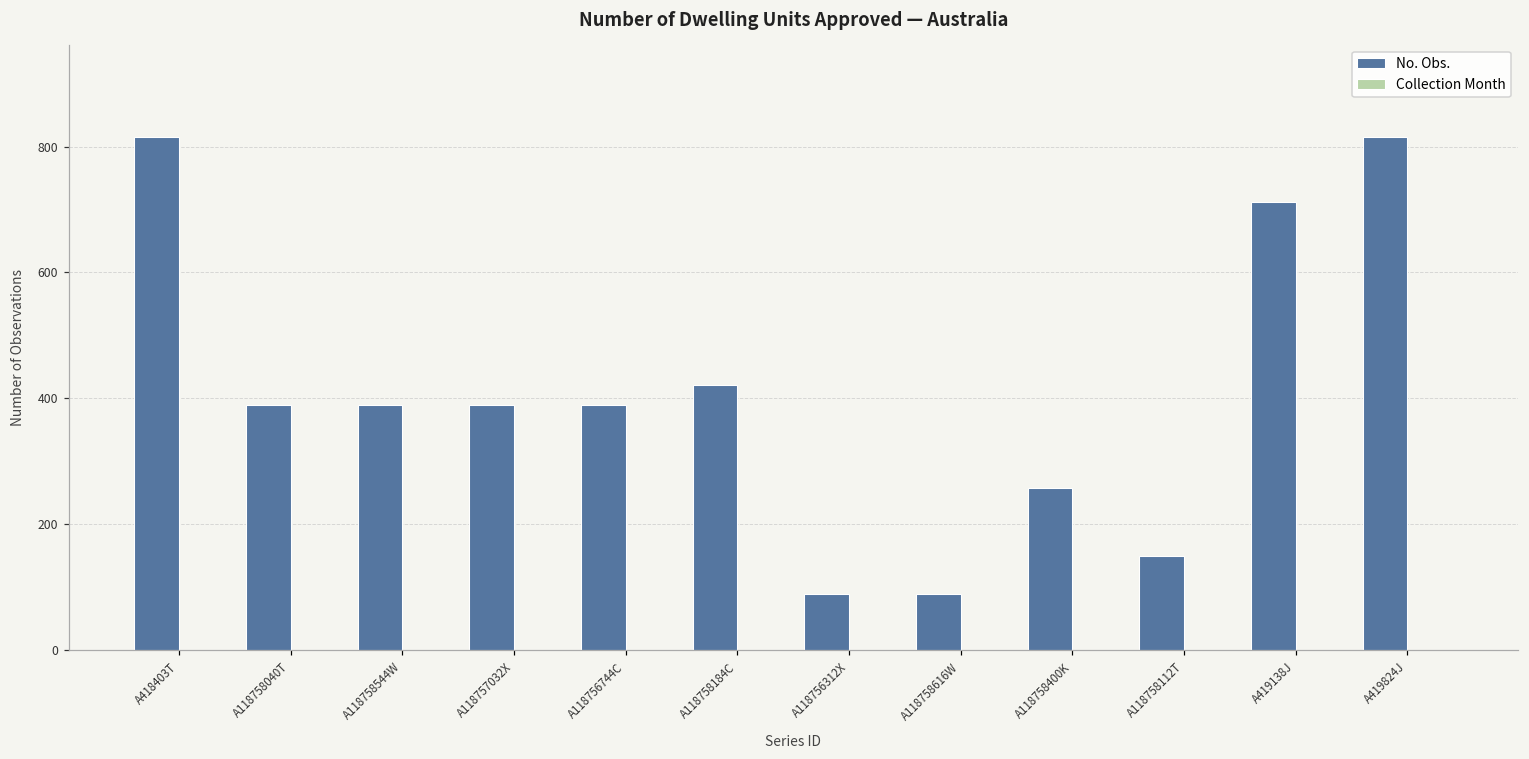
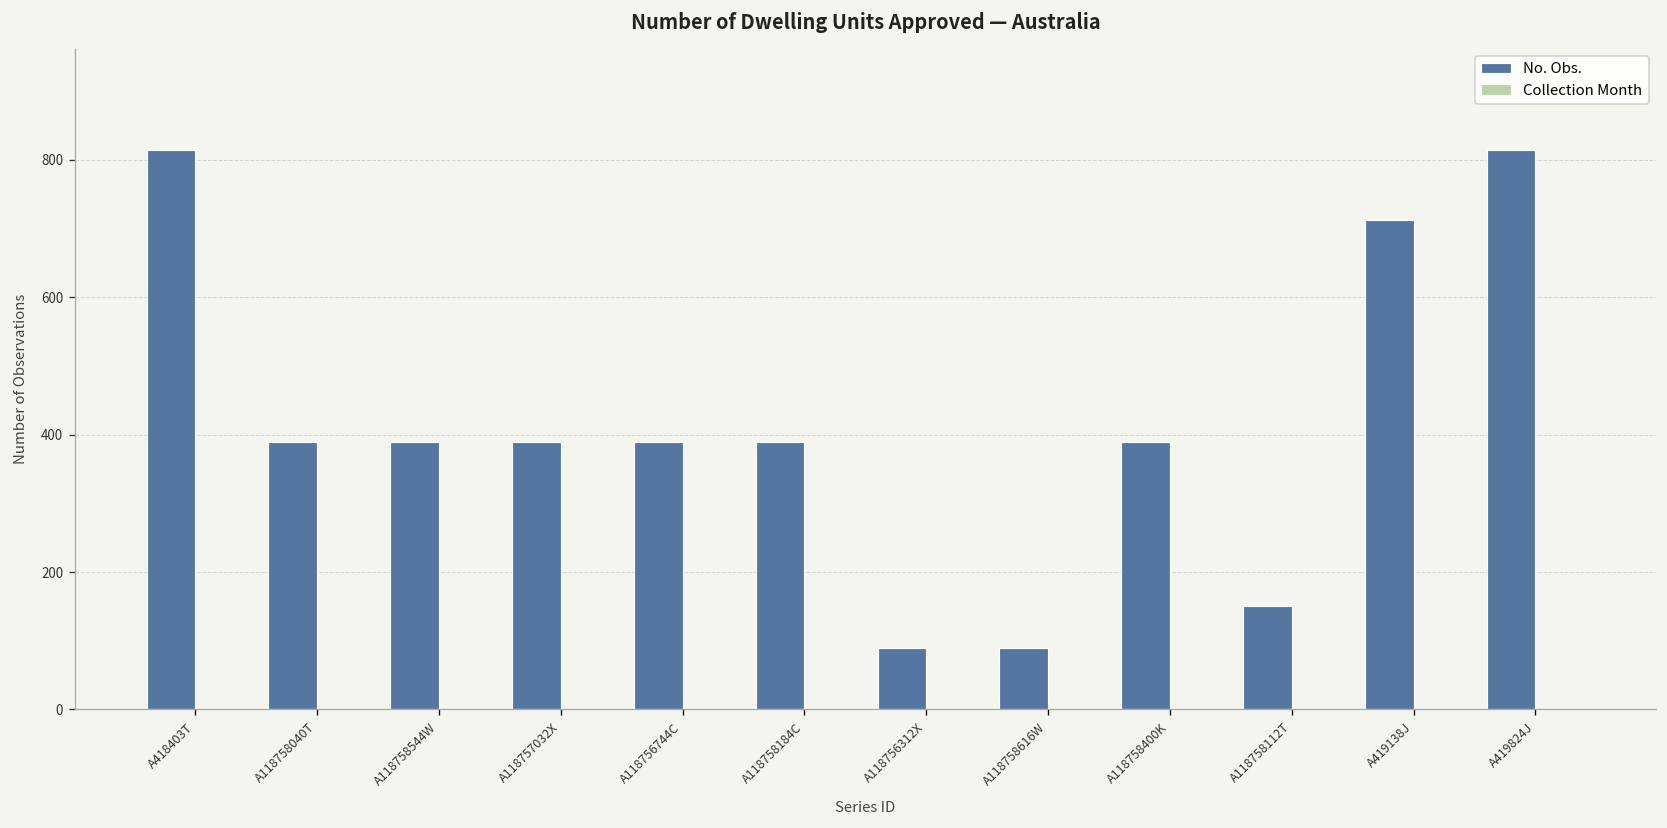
  {
    "No. Obs.": {
      "A418403T": 820,
      "A118758040T": 390,
      "A118758544W": 390,
      "A118757032X": 390,
      "A118756744C": 390,
-     "A118758184C": 420,
+     "A118758184C": 390,
      "A118756312X": 90,
      "A118758616W": 90,
-     "A118758400K": 260,
+     "A118758400K": 390,
      "A118758112T": 150,
      "A419138J": 710,
      "A419824J": 820
    }
  }
